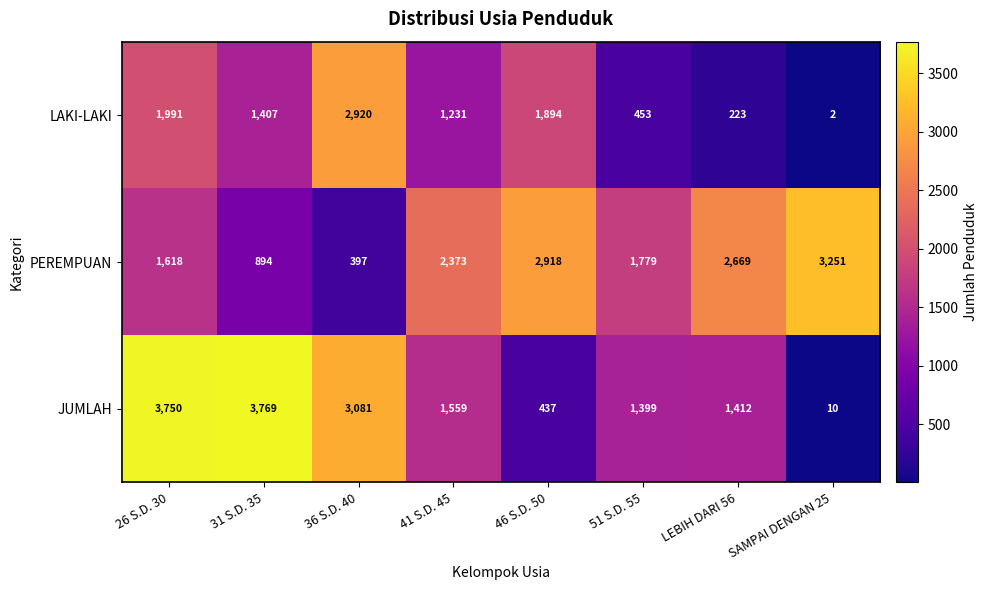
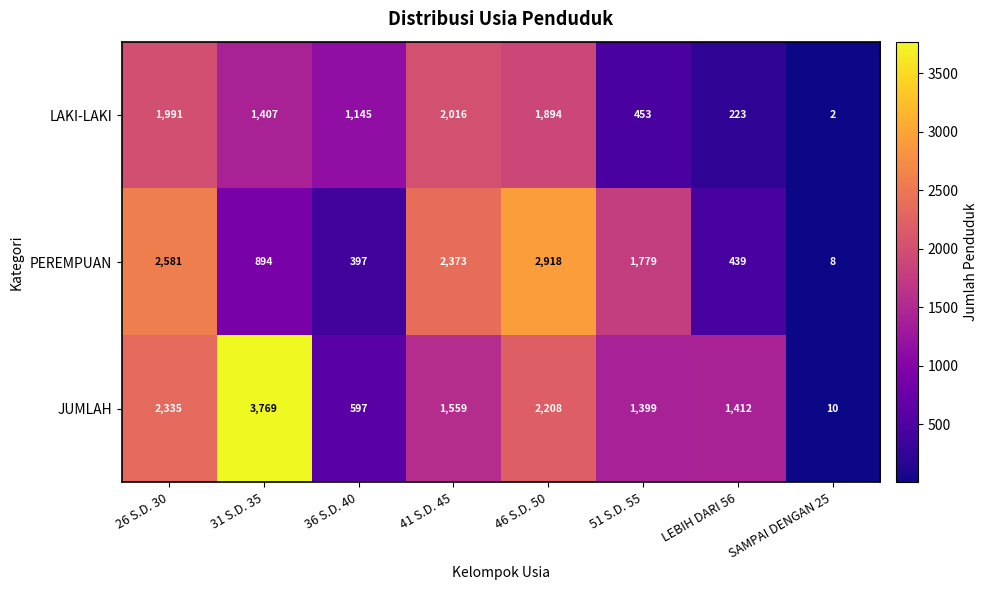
  {
    "LAKI-LAKI": {
      "26 S.D. 30": "1,991",
      "31 S.D. 35": "1,407",
-     "36 S.D. 40": "2,920",
-     "41 S.D. 45": "1,231",
+     "36 S.D. 40": "1,145",
+     "41 S.D. 45": "2,016",
      "46 S.D. 50": "1,894",
      "51 S.D. 55": "453",
      "LEBIH DARI 56": "223",
      "SAMPAI DENGAN 25": "2"
    },
    "PEREMPUAN": {
-     "26 S.D. 30": "1,618",
+     "26 S.D. 30": "2,581",
      "31 S.D. 35": "894",
      "36 S.D. 40": "397",
      "41 S.D. 45": "2,373",
      "46 S.D. 50": "2,918",
      "51 S.D. 55": "1,779",
-     "LEBIH DARI 56": "2,669",
-     "SAMPAI DENGAN 25": "3,251"
+     "LEBIH DARI 56": "439",
+     "SAMPAI DENGAN 25": "8"
    },
    "JUMLAH": {
-     "26 S.D. 30": "3,750",
+     "26 S.D. 30": "2,335",
      "31 S.D. 35": "3,769",
-     "36 S.D. 40": "3,081",
+     "36 S.D. 40": "597",
      "41 S.D. 45": "1,559",
-     "46 S.D. 50": "437",
+     "46 S.D. 50": "2,208",
      "51 S.D. 55": "1,399",
      "LEBIH DARI 56": "1,412",
      "SAMPAI DENGAN 25": "10"
    }
  }
